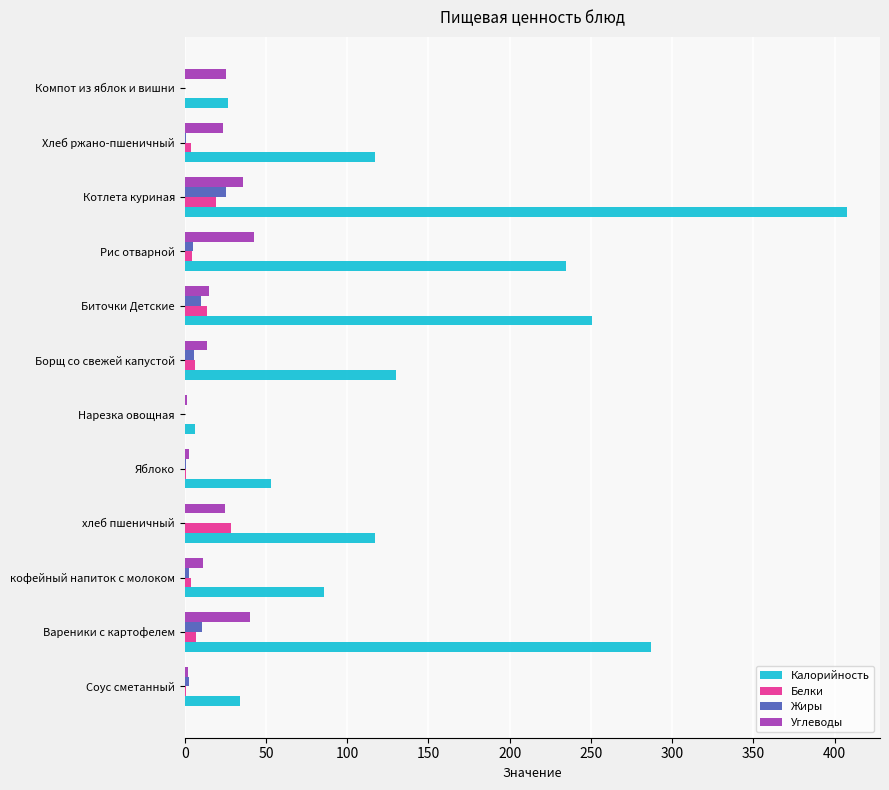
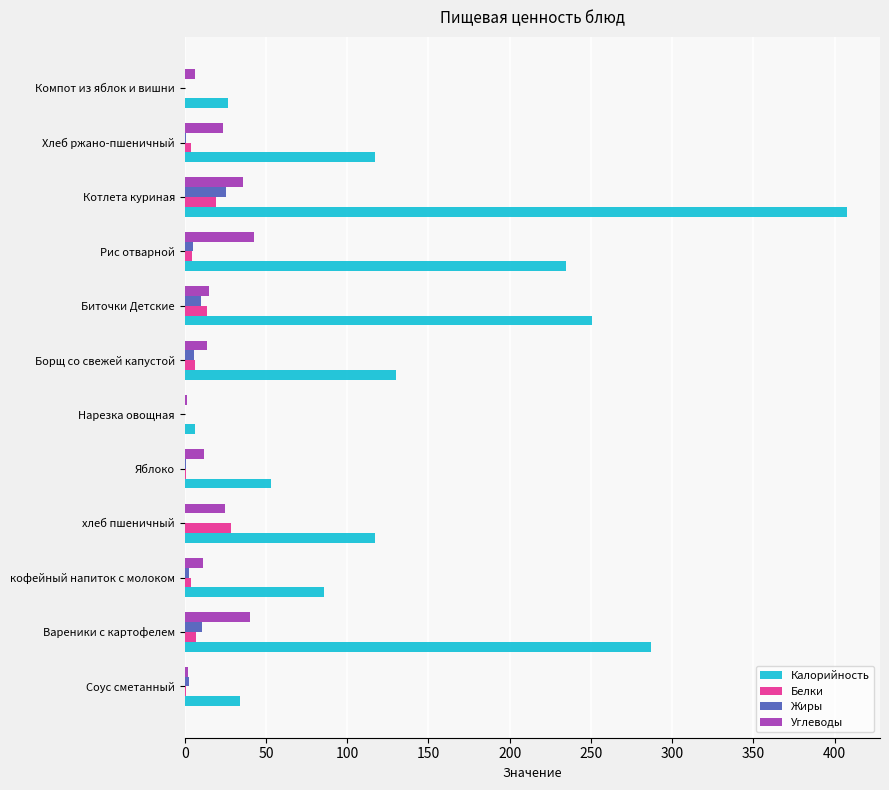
  {
    "Калорийность": {
      "Компот из яблок и вишни": 27,
      "Хлеб ржано-пшеничный": 117,
      "Котлета куриная": 408,
      "Рис отварной": 235,
      "Биточки Детские": 251,
      "Борщ со свежей капустой": 130,
      "Нарезка овощная": 6,
      "Яблоко": 53,
      "хлеб пшеничный": 117,
      "кофейный напиток с молоком": 86,
      "Вареники с картофелем": 287,
      "Соус сметанный": 34
    },
    "Белки": {
      "Хлеб ржано-пшеничный": 4,
      "Котлета куриная": 19,
      "Рис отварной": 4,
      "Биточки Детские": 14,
      "Борщ со свежей капустой": 6,
      "хлеб пшеничный": 29,
      "кофейный напиток с молоком": 4,
      "Вареники с картофелем": 7
    },
    "Жиры": {
      "Котлета куриная": 26,
      "Рис отварной": 5,
      "Биточки Детские": 10,
      "Борщ со свежей капустой": 6,
      "Нарезка овощная": 0,
      "кофейный напиток с молоком": 3,
      "Вареники с картофелем": 11,
      "Соус сметанный": 2
    },
    "Углеводы": {
-     "Компот из яблок и вишни": 25,
+     "Компот из яблок и вишни": 6,
      "Хлеб ржано-пшеничный": 24,
      "Котлета куриная": 36,
      "Рис отварной": 43,
      "Биточки Детские": 15,
      "Борщ со свежей капустой": 14,
-     "Яблоко": 3,
+     "Яблоко": 12,
      "хлеб пшеничный": 25,
      "кофейный напиток с молоком": 11,
      "Вареники с картофелем": 40,
      "Соус сметанный": 2
    }
  }
